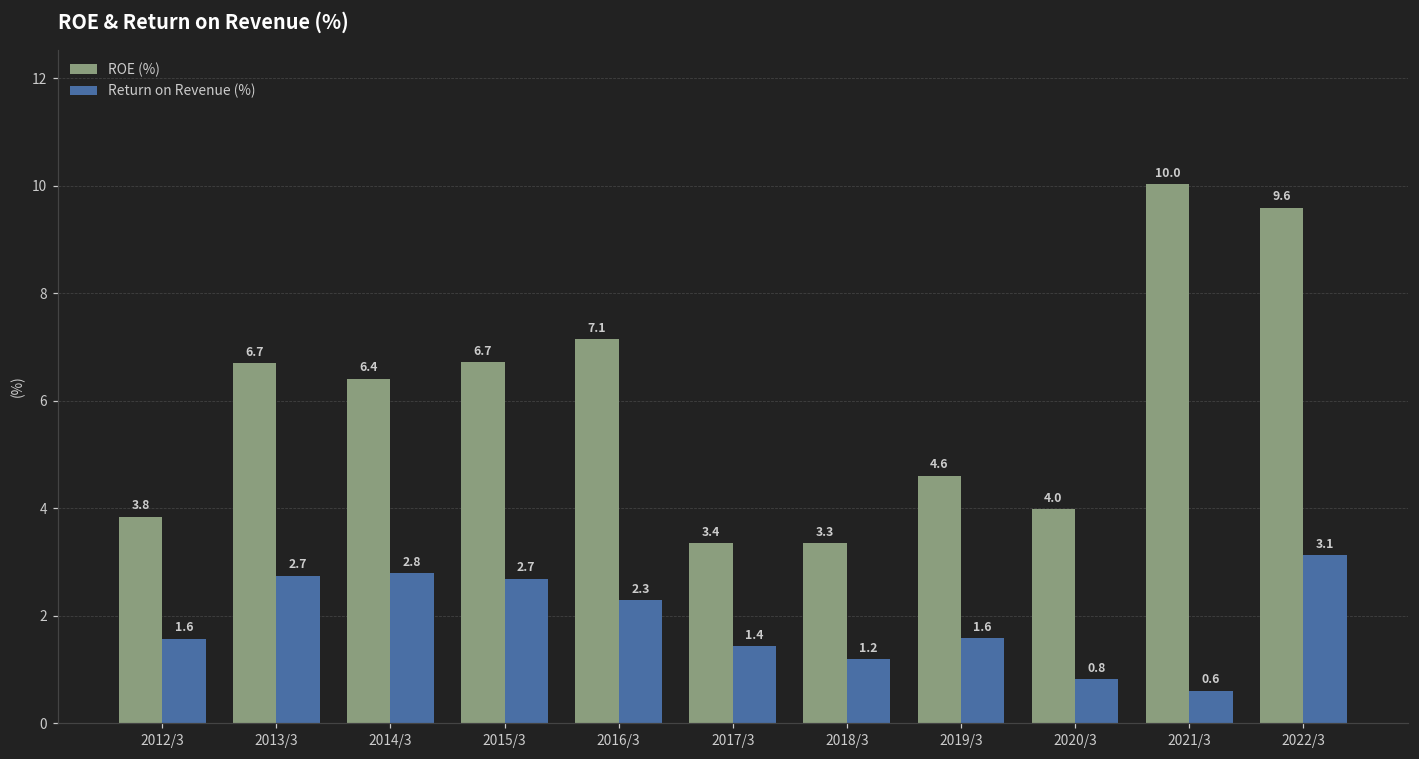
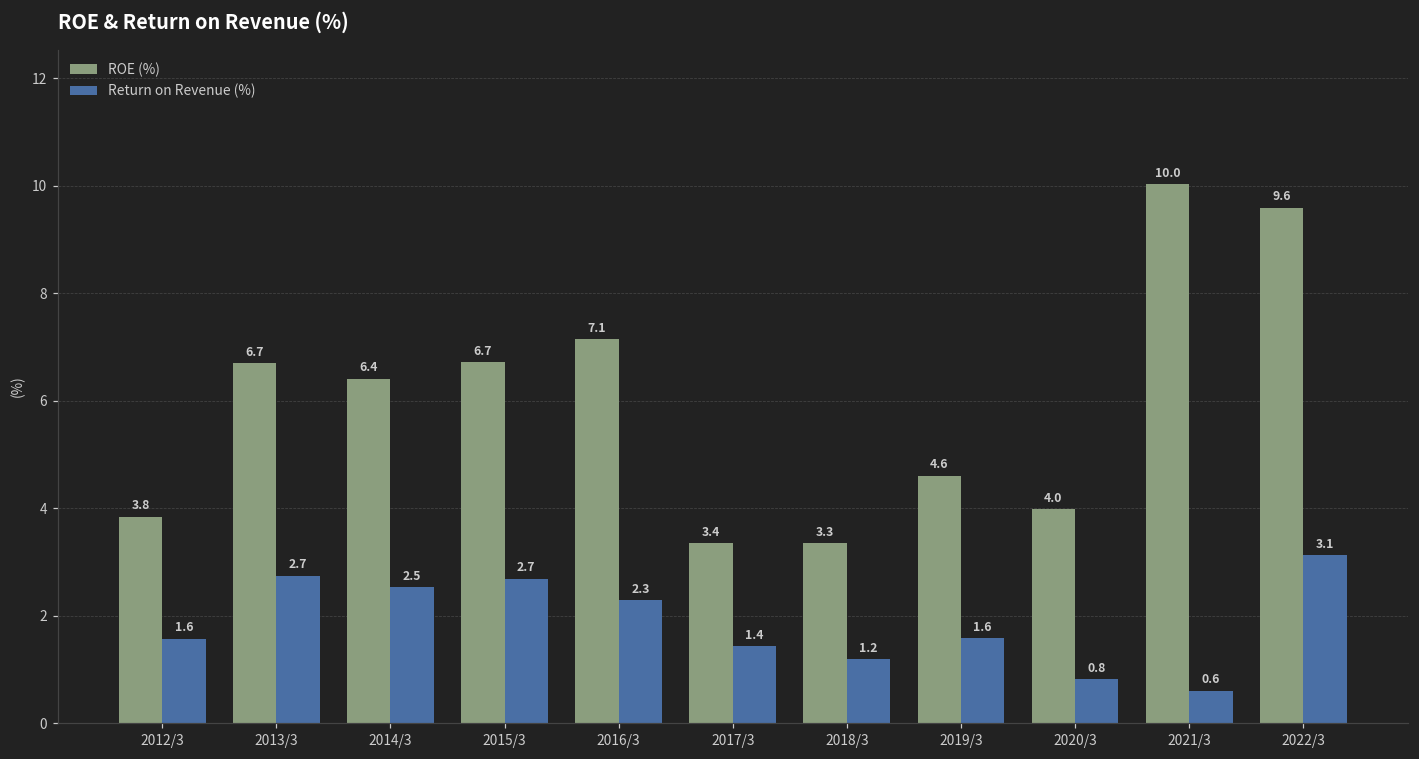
  {
    "ROE (%)": {
      "2012/3": 3.8,
      "2013/3": 6.7,
      "2014/3": 6.4,
      "2015/3": 6.7,
      "2016/3": 7.1,
      "2017/3": 3.4,
      "2018/3": 3.3,
      "2019/3": 4.6,
      "2020/3": 4.0,
      "2021/3": 10.0,
      "2022/3": 9.6
    },
    "Return on Revenue (%)": {
      "2012/3": 1.6,
      "2013/3": 2.7,
-     "2014/3": 2.8,
+     "2014/3": 2.5,
      "2015/3": 2.7,
      "2016/3": 2.3,
      "2017/3": 1.4,
      "2018/3": 1.2,
      "2019/3": 1.6,
      "2020/3": 0.8,
      "2021/3": 0.6,
      "2022/3": 3.1
    }
  }
